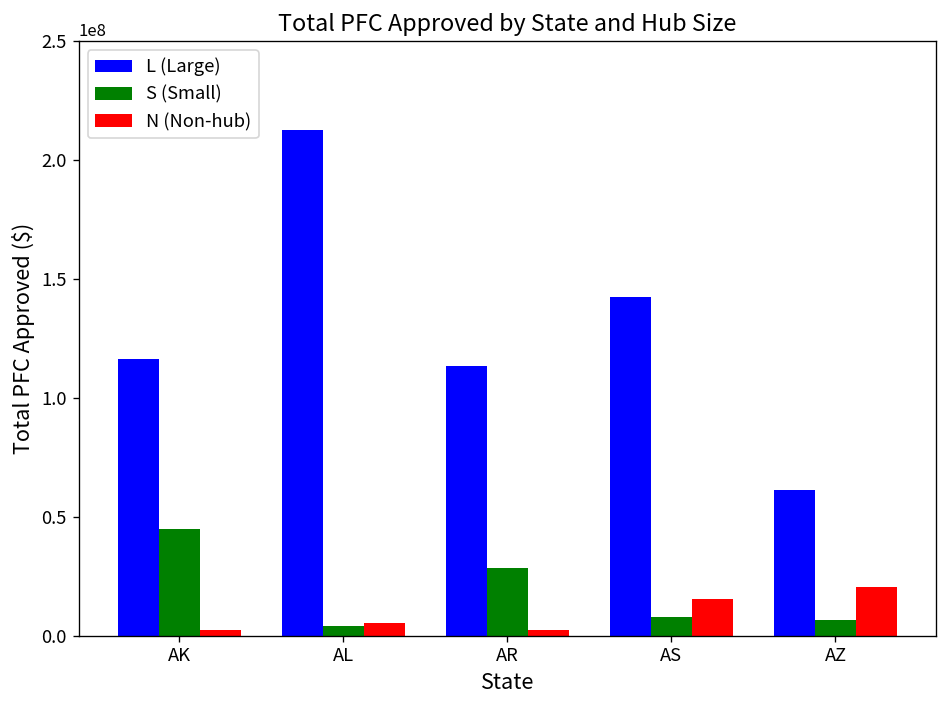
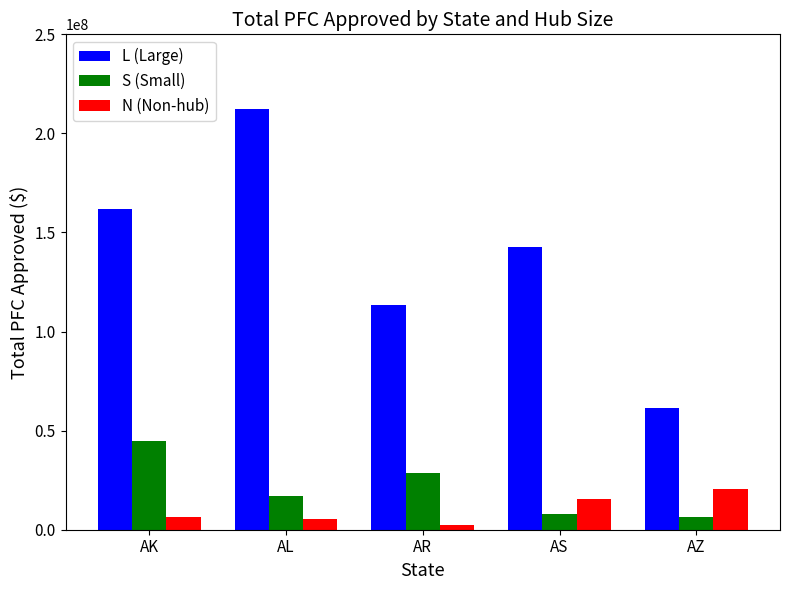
  {
    "L (Large)": {
-     "AK": 116000000,
+     "AK": 162000000,
      "AL": 213000000,
      "AR": 113000000,
      "AS": 143000000,
      "AZ": 61000000
    },
    "S (Small)": {
      "AK": 45000000,
-     "AL": 4000000,
+     "AL": 17000000,
      "AR": 29000000,
      "AS": 8000000,
      "AZ": 7000000
    },
    "N (Non-hub)": {
-     "AK": 2000000,
+     "AK": 7000000,
      "AL": 6000000,
      "AR": 2000000,
      "AS": 16000000,
      "AZ": 20000000
    }
  }
